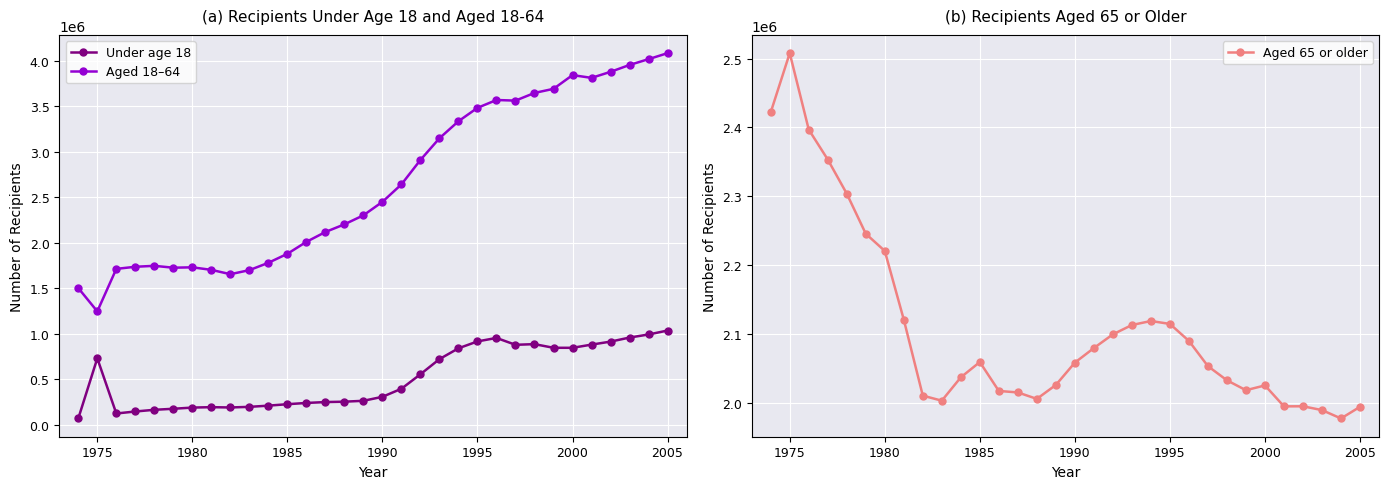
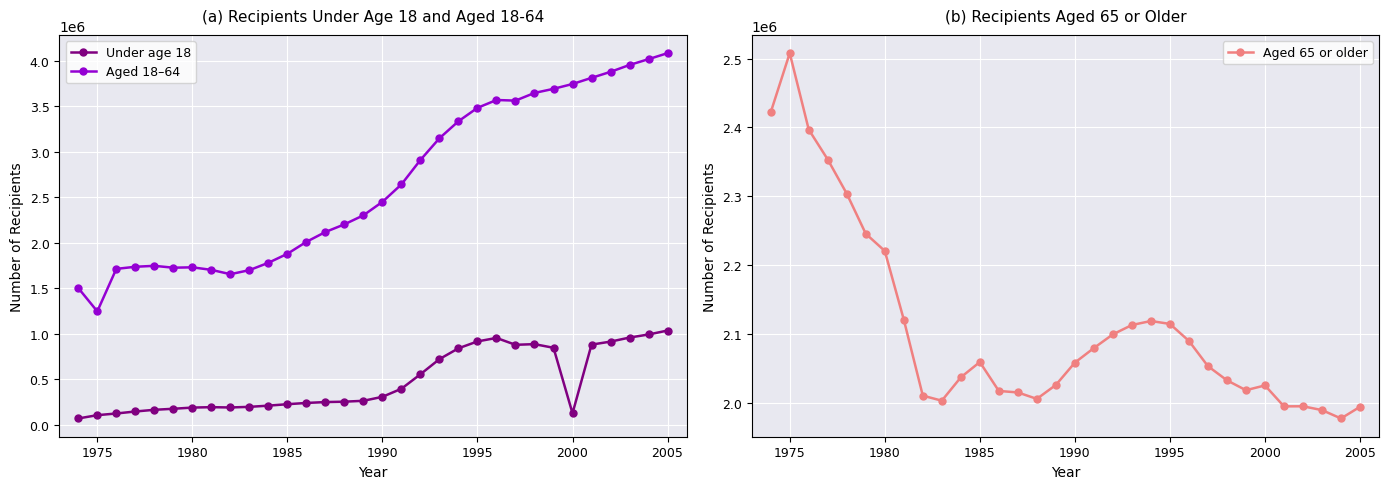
  {
    "(a) Recipients Under Age 18 and Aged 18-64": {
      "Under age 18": {
-       "1975": 700000,
+       "1975": 100000,
        "1980": 200000,
        "1985": 200000,
        "1990": 300000,
        "1995": 900000,
-       "2000": 800000,
+       "2000": 100000,
        "2005": 1000000
      },
      "Aged 18–64": {
        "1975": 1200000,
        "1980": 1700000,
        "1985": 1900000,
        "1990": 2400000,
        "1995": 3500000,
-       "2000": 3800000,
+       "2000": 3700000,
        "2005": 4100000
      }
    },
    "(b) Recipients Aged 65 or Older": {
      "1975": 2510000,
      "1980": 2220000,
      "1985": 2060000,
      "1990": 2060000,
      "1995": 2110000,
      "2000": 2030000,
      "2005": 1990000
    }
  }
